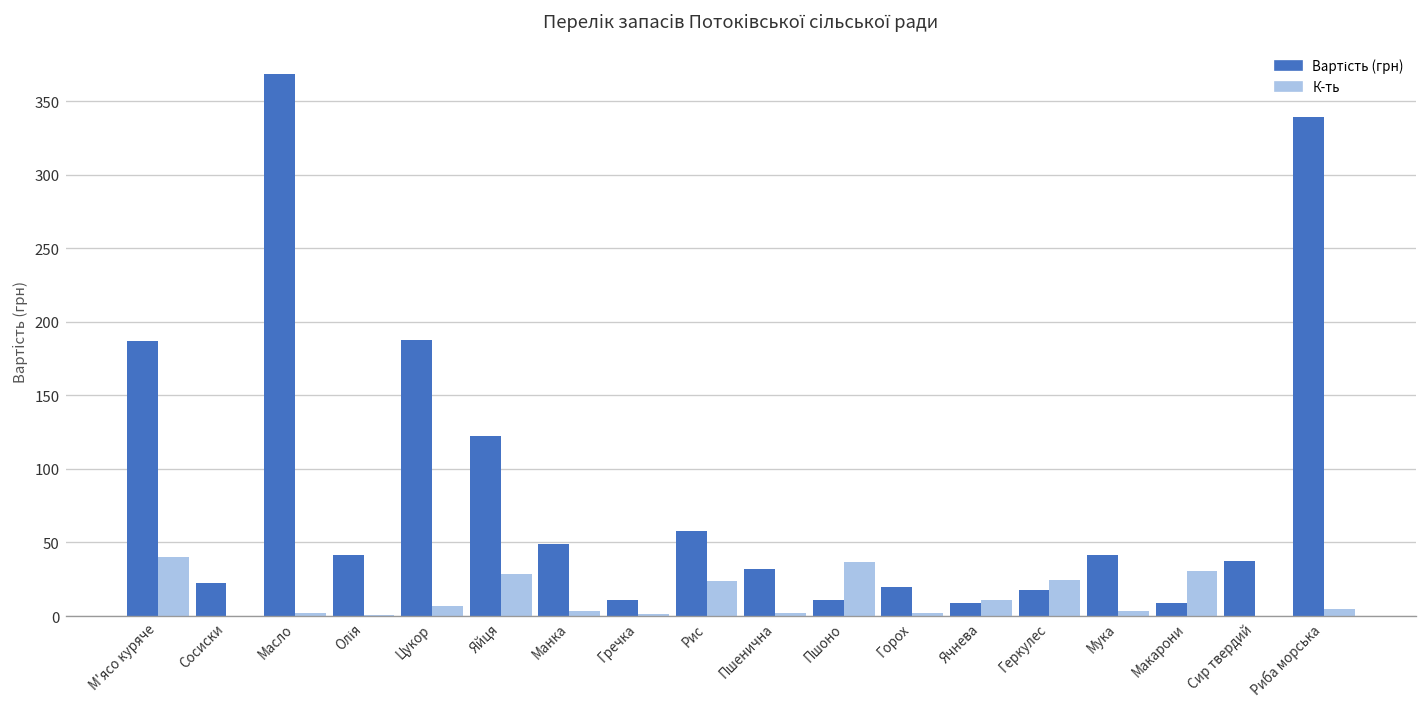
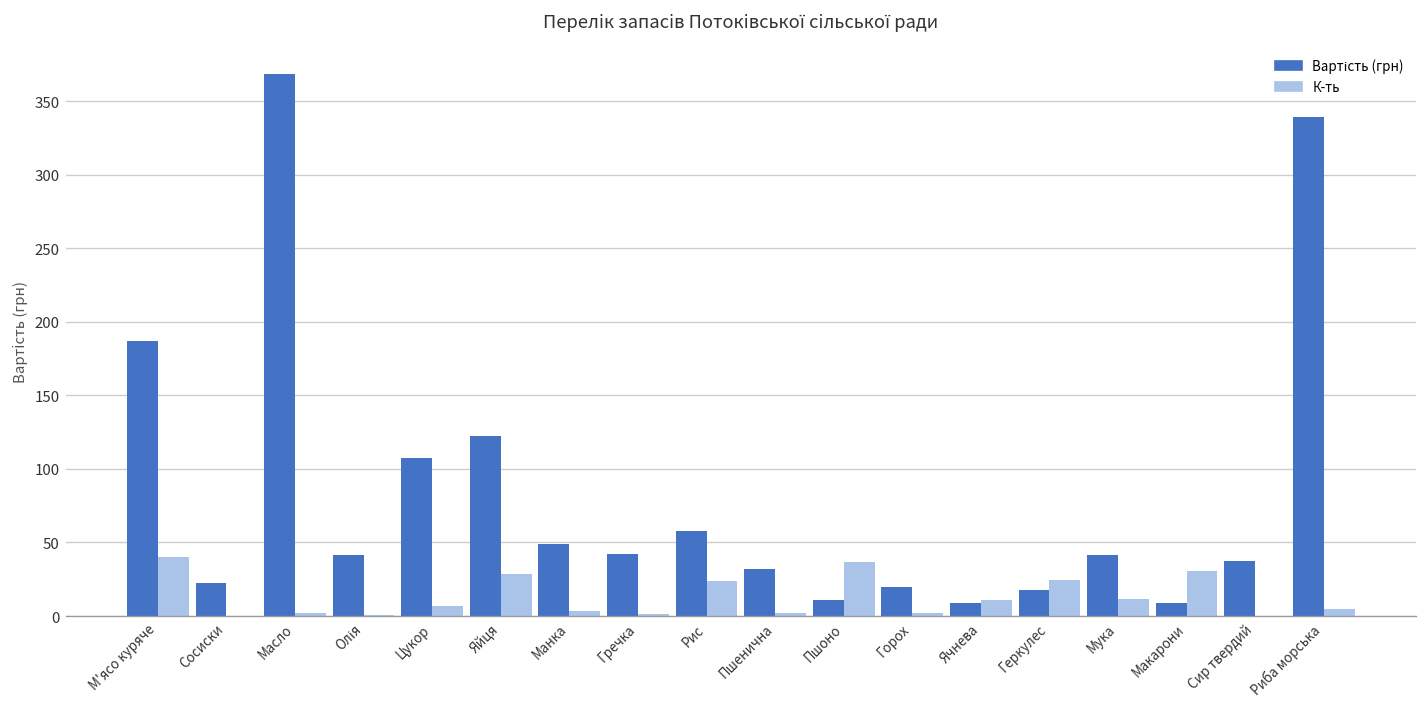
  {
    "Вартість (грн)": {
      "М'ясо куряче": 187,
      "Сосиски": 23,
      "Масло": 369,
      "Олія": 41,
-     "Цукор": 188,
+     "Цукор": 107,
      "Яйця": 122,
      "Манка": 49,
-     "Гречка": 11,
+     "Гречка": 42,
      "Рис": 58,
      "Пшенична": 32,
      "Пшоно": 11,
      "Горох": 20,
      "Ячнева": 9,
      "Геркулес": 18,
      "Мука": 41,
      "Макарони": 9,
      "Сир твердий": 38,
      "Риба морська": 339
    },
    "К-ть": {
      "М'ясо куряче": 40,
      "Цукор": 7,
      "Яйця": 29,
      "Манка": 3,
      "Рис": 24,
      "Пшенична": 2,
      "Пшоно": 37,
      "Ячнева": 11,
      "Геркулес": 25,
-     "Мука": 3,
+     "Мука": 11,
      "Макарони": 31,
      "Риба морська": 5
    }
  }
